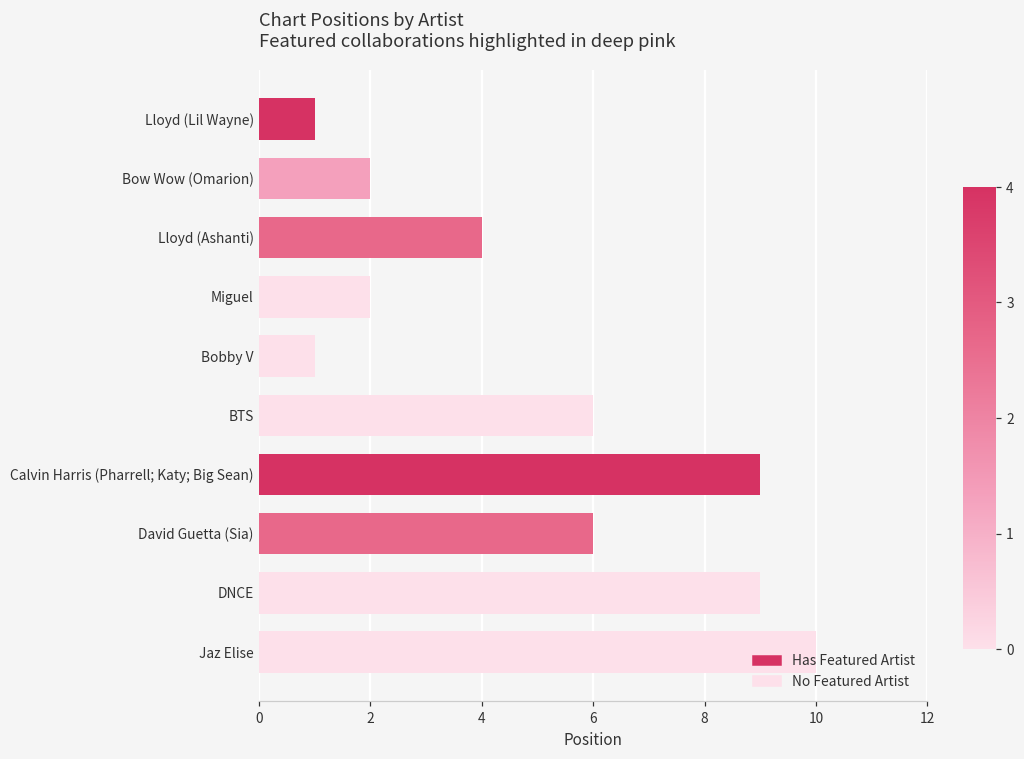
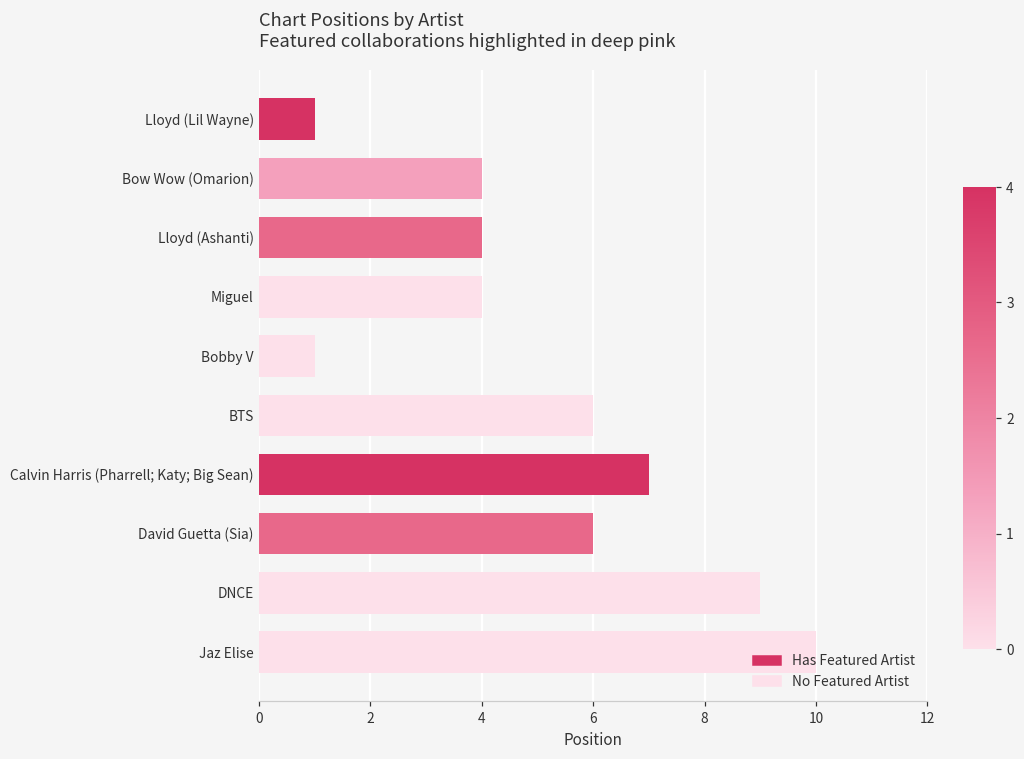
  {
    "Lloyd (Lil Wayne)": 1,
-   "Bow Wow (Omarion)": 2,
+   "Bow Wow (Omarion)": 4,
    "Lloyd (Ashanti)": 4,
-   "Miguel": 2,
+   "Miguel": 4,
    "Bobby V": 1,
    "BTS": 6,
-   "Calvin Harris (Pharrell; Katy; Big Sean)": 9,
+   "Calvin Harris (Pharrell; Katy; Big Sean)": 7,
    "David Guetta (Sia)": 6,
    "DNCE": 9,
    "Jaz Elise": 10
  }
